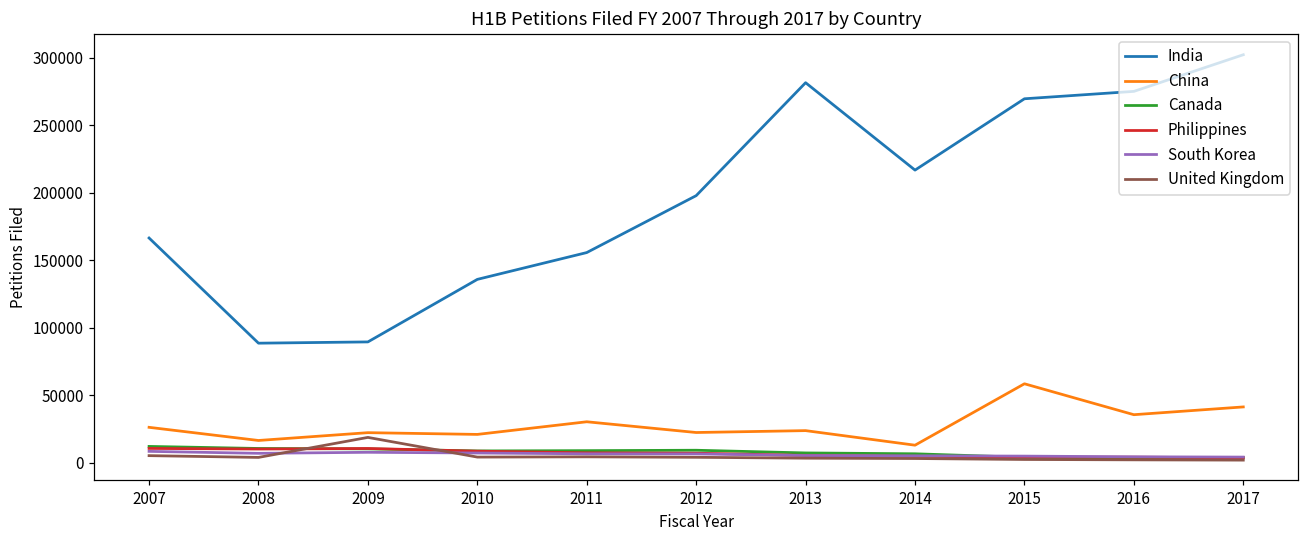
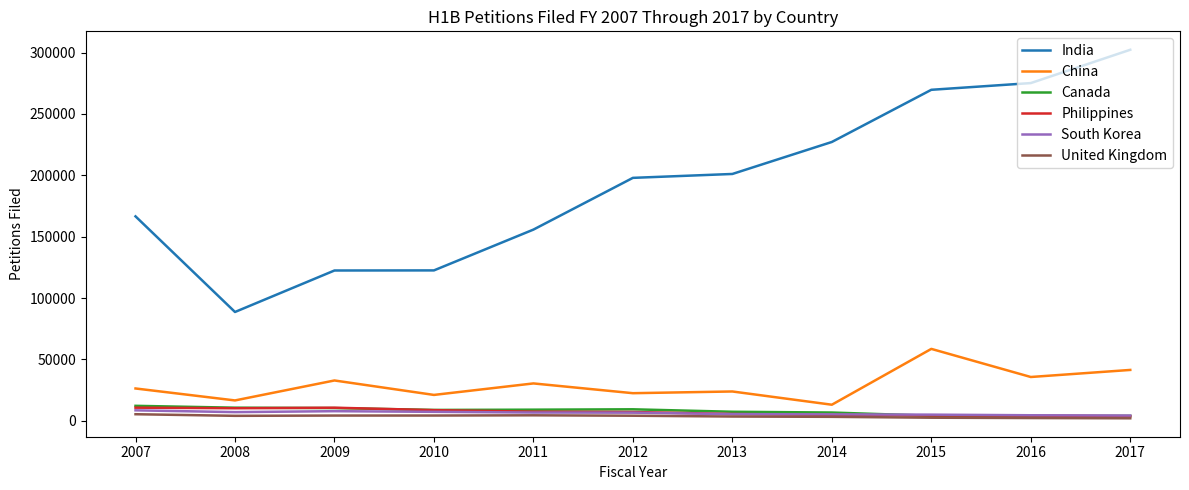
  {
    "India": {
      "2007": 167000,
      "2008": 89000,
-     "2009": 90000,
-     "2010": 136000,
+     "2009": 122000,
+     "2010": 123000,
      "2011": 156000,
      "2012": 198000,
-     "2013": 282000,
-     "2014": 217000,
+     "2013": 201000,
+     "2014": 227000,
      "2015": 270000
    },
    "China": {
      "2007": 26000,
      "2008": 17000,
-     "2009": 22000,
+     "2009": 33000,
      "2010": 21000,
      "2011": 30000,
      "2012": 23000,
      "2013": 24000,
      "2014": 13000,
      "2015": 59000,
      "2016": 36000,
      "2017": 41000
    },
    "Canada": {
      "2012": 9000
    },
    "South Korea": {
      "2007": 9000,
      "2008": 7000,
      "2009": 8000
    },
    "United Kingdom": {
      "2007": 5000,
      "2008": 4000,
-     "2009": 19000,
+     "2009": 4000,
      "2010": 4000,
      "2011": 5000,
      "2012": 4000
    }
  }
